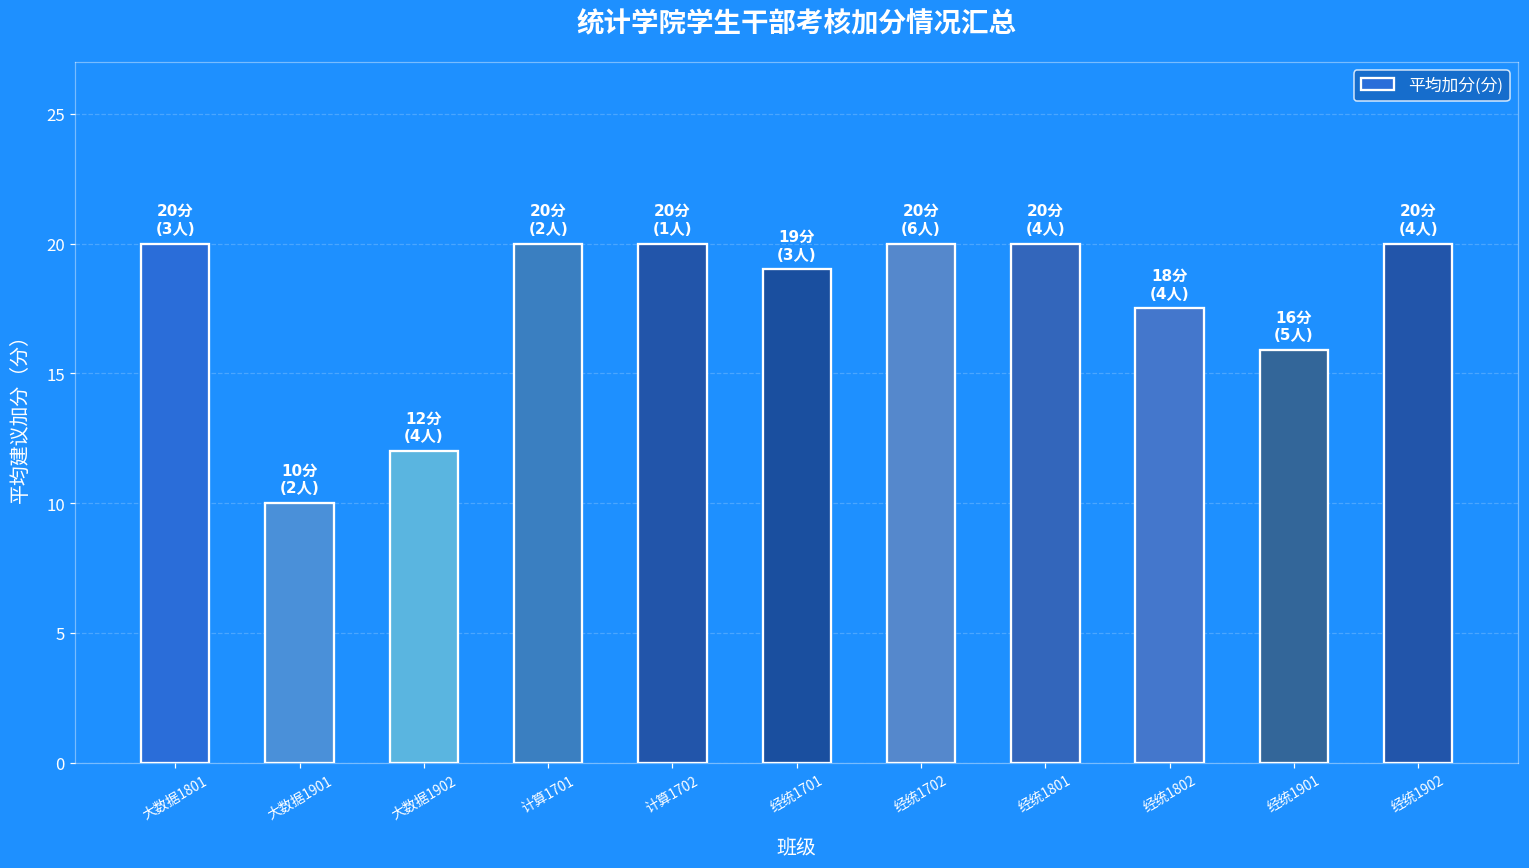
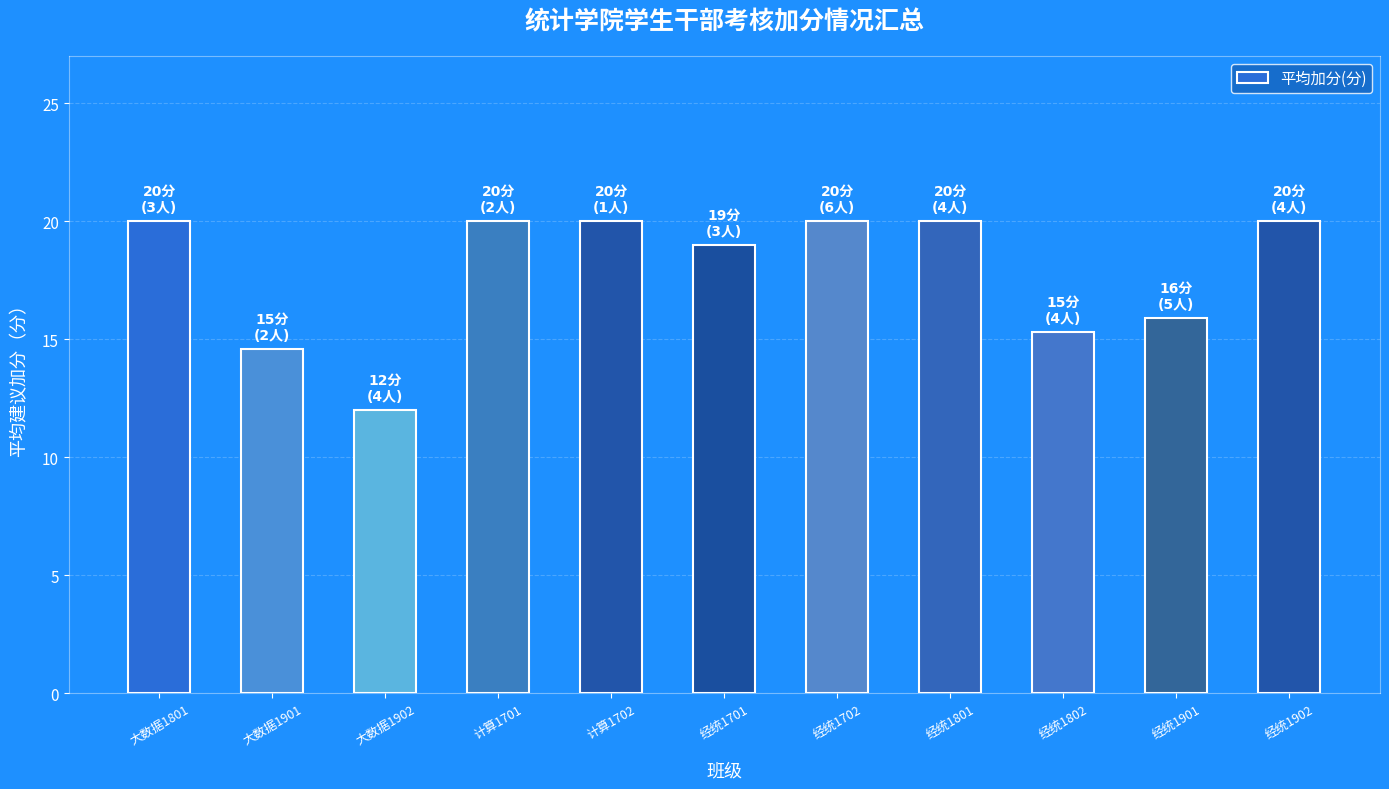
  {
    "大数据1801": "20分",
-   "大数据1901": "10分",
+   "大数据1901": "15分",
    "大数据1902": "12分",
    "计算1701": "20分",
    "计算1702": "20分",
    "经统1701": "19分",
    "经统1702": "20分",
    "经统1801": "20分",
-   "经统1802": "18分",
+   "经统1802": "15分",
    "经统1901": "16分",
    "经统1902": "20分"
  }
